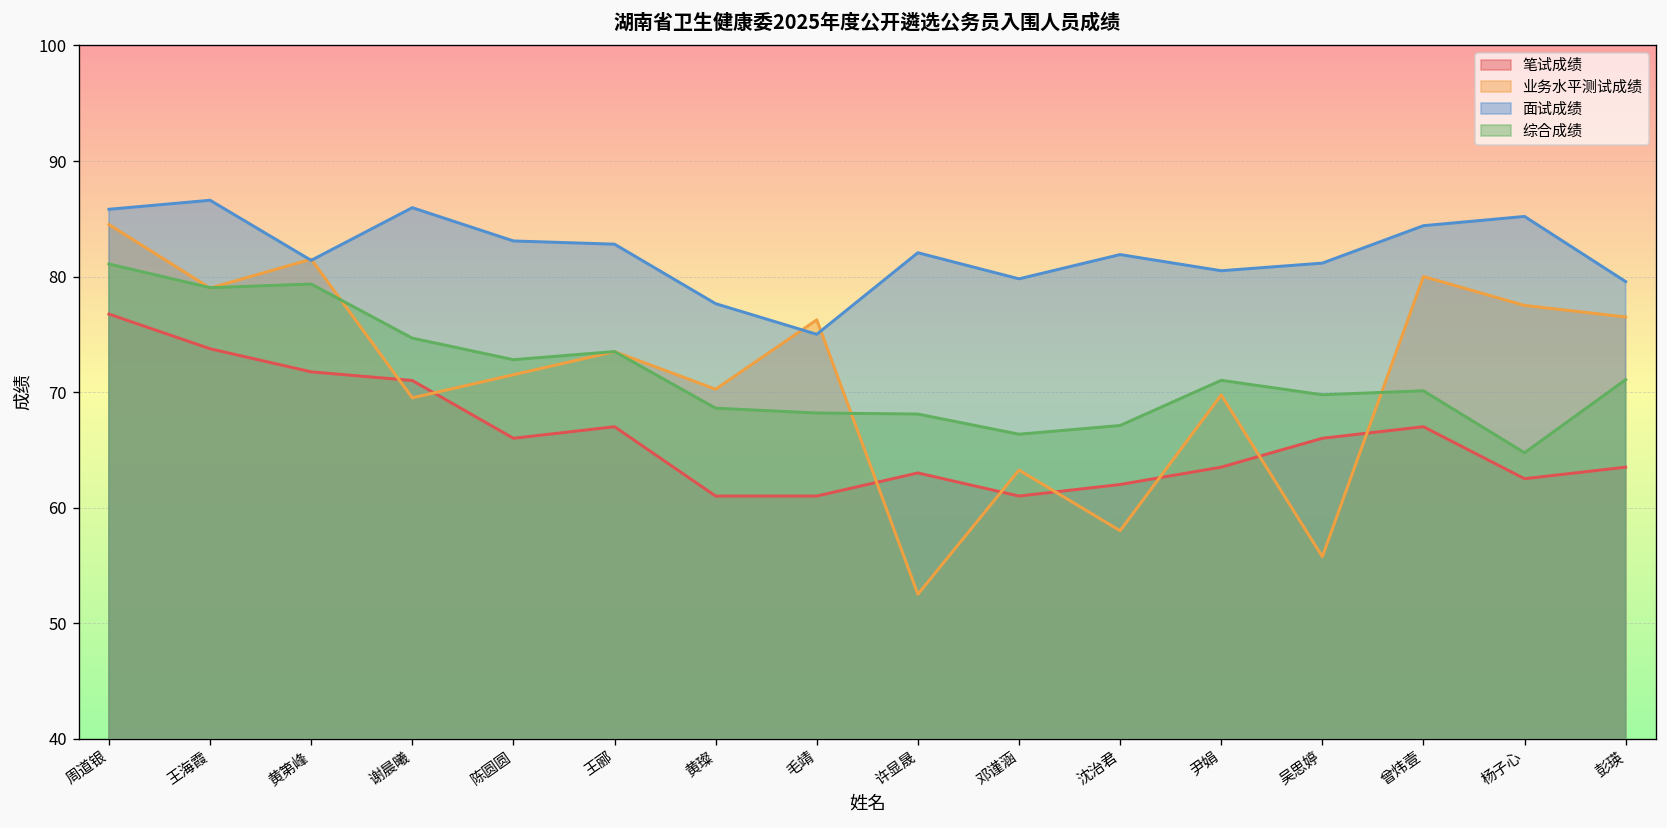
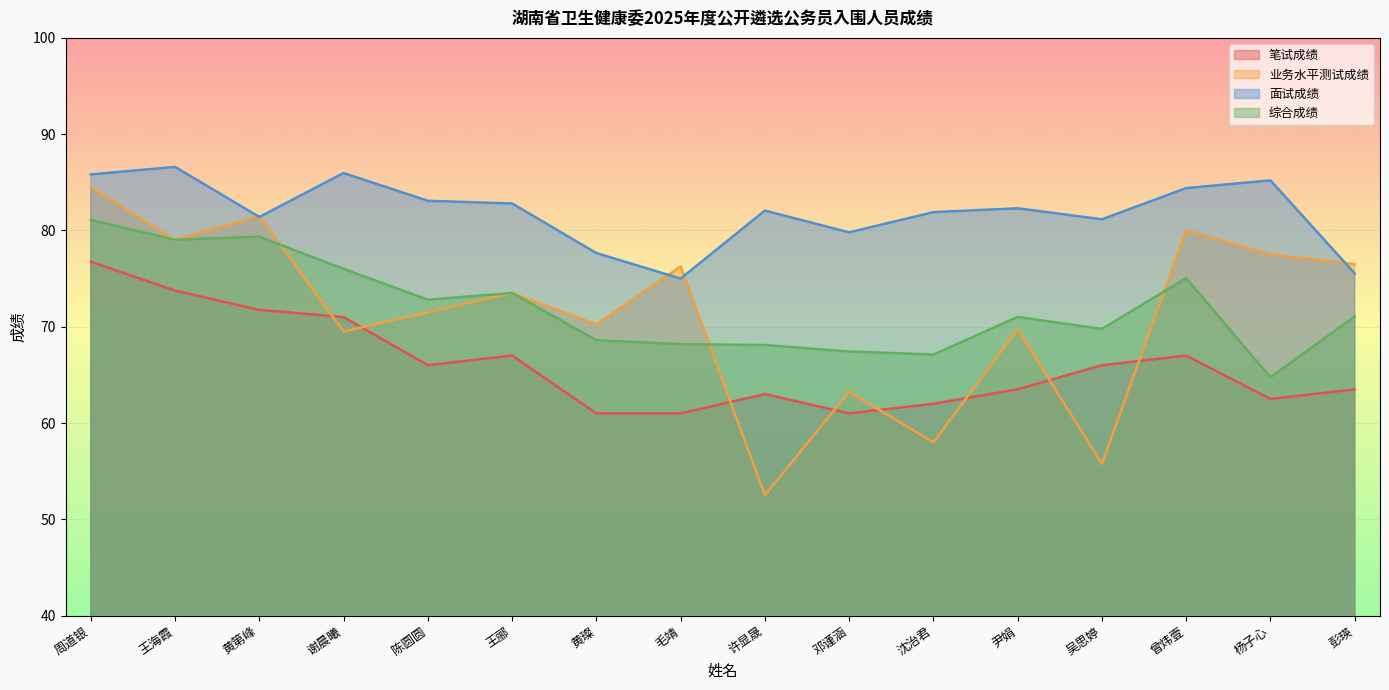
  {
    "面试成绩": {
      "周道银": 86,
      "王海霞": 87,
      "谢晨曦": 86,
      "陈圆圆": 83,
      "王郦": 83,
      "黄璨": 78,
      "毛靖": 75,
      "许显晟": 82,
      "邓谨涵": 80,
      "沈治君": 82,
-     "尹娟": 81,
+     "尹娟": 82,
      "吴思婷": 81,
      "曾炜壹": 84,
      "杨子心": 85,
-     "彭瑛": 80
+     "彭瑛": 76
    },
    "综合成绩": {
      "周道银": 81,
      "黄第峰": 79,
-     "谢晨曦": 75,
+     "谢晨曦": 76,
      "陈圆圆": 73,
      "黄璨": 69,
      "毛靖": 68,
      "许显晟": 68,
-     "邓谨涵": 66,
+     "邓谨涵": 67,
      "沈治君": 67,
      "尹娟": 71,
      "吴思婷": 70,
-     "曾炜壹": 70,
+     "曾炜壹": 75,
      "杨子心": 65,
      "彭瑛": 71
    }
  }
